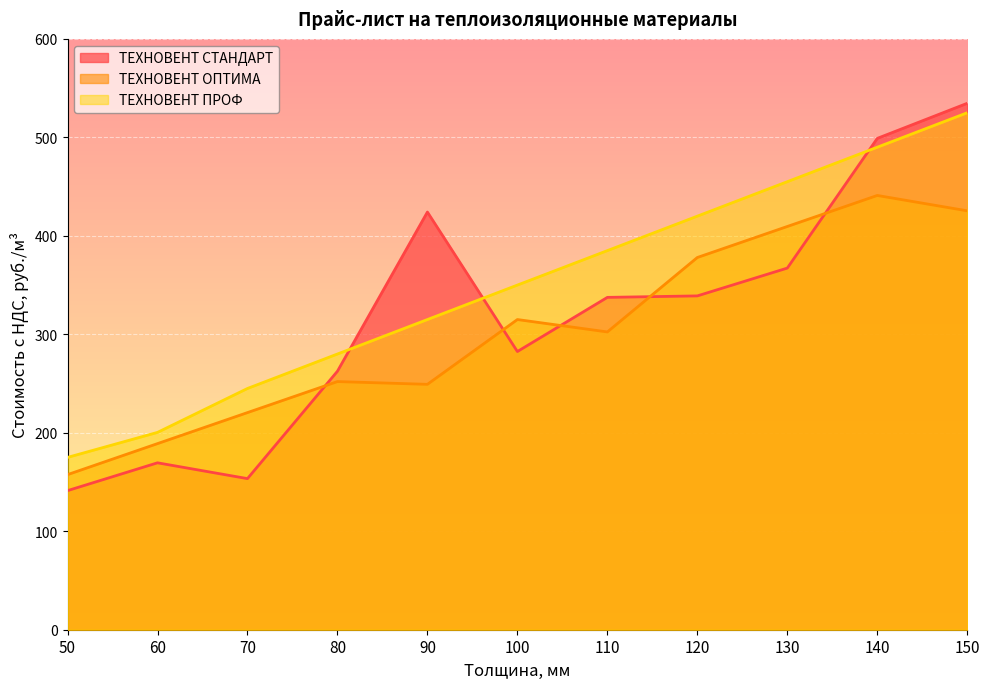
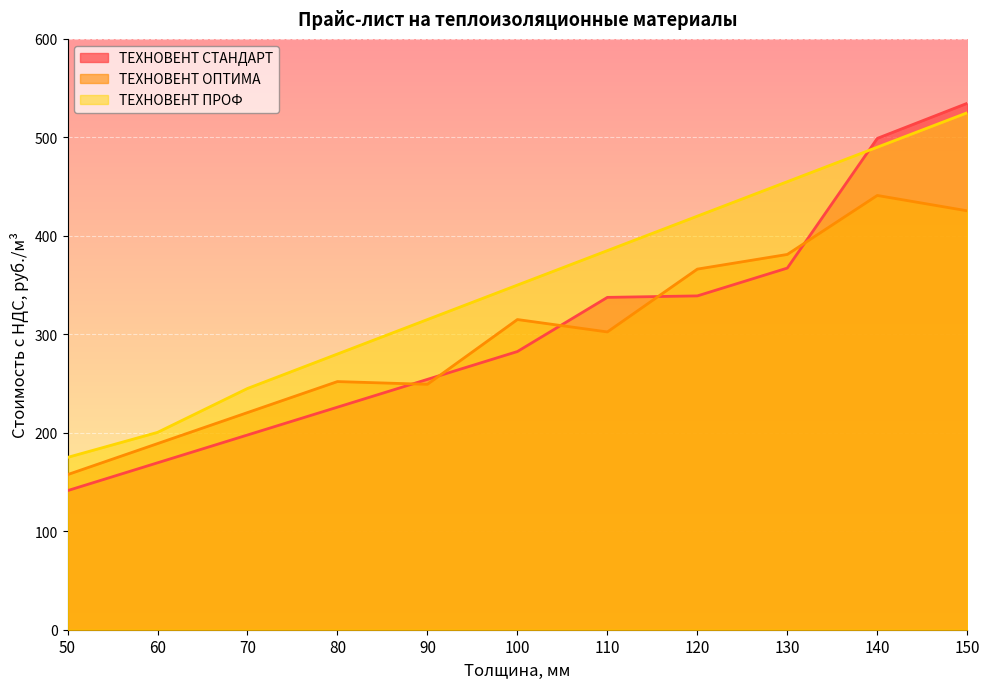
  {
    "ТЕХНОВЕНТ СТАНДАРТ": {
      "50": 140,
      "60": 170,
-     "70": 150,
-     "80": 260,
-     "90": 420,
+     "70": 200,
+     "80": 230,
+     "90": 250,
      "100": 280,
      "110": 340,
      "120": 340,
      "130": 370,
      "140": 500,
      "150": 530
    },
    "ТЕХНОВЕНТ ОПТИМА": {
      "50": 160,
      "60": 190,
      "70": 220,
      "80": 250,
      "90": 250,
      "100": 320,
      "110": 300,
-     "120": 380,
-     "130": 410,
+     "120": 370,
+     "130": 380,
      "140": 440,
      "150": 430
    },
    "ТЕХНОВЕНТ ПРОФ": {
      "50": 180,
      "60": 200,
      "70": 250,
      "80": 280,
      "90": 320,
      "100": 350,
      "110": 390,
      "120": 420,
      "130": 460,
      "140": 490,
      "150": 530
    }
  }
